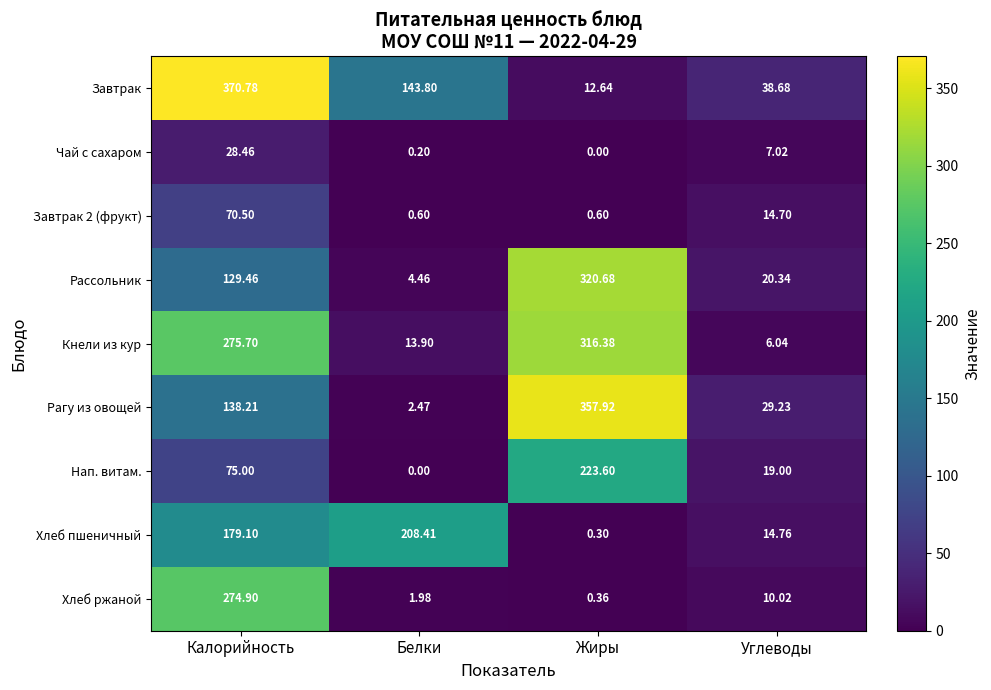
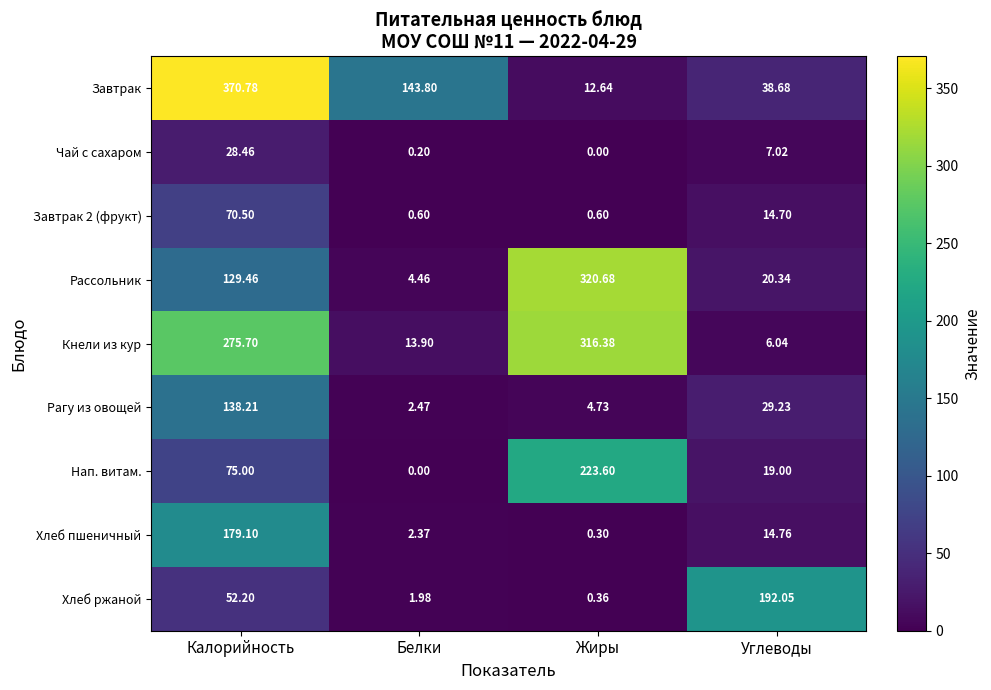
  {
    "Завтрак": {
      "Калорийность": 370.78,
      "Белки": 143.80,
      "Жиры": 12.64,
      "Углеводы": 38.68
    },
    "Чай с сахаром": {
      "Калорийность": 28.46,
      "Белки": 0.20,
      "Жиры": 0.00,
      "Углеводы": 7.02
    },
    "Завтрак 2 (фрукт)": {
      "Калорийность": 70.50,
      "Белки": 0.60,
      "Жиры": 0.60,
      "Углеводы": 14.70
    },
    "Рассольник": {
      "Калорийность": 129.46,
      "Белки": 4.46,
      "Жиры": 320.68,
      "Углеводы": 20.34
    },
    "Кнели из кур": {
      "Калорийность": 275.70,
      "Белки": 13.90,
      "Жиры": 316.38,
      "Углеводы": 6.04
    },
    "Рагу из овощей": {
      "Калорийность": 138.21,
      "Белки": 2.47,
-     "Жиры": 357.92,
+     "Жиры": 4.73,
      "Углеводы": 29.23
    },
    "Нап. витам.": {
      "Калорийность": 75.00,
      "Белки": 0.00,
      "Жиры": 223.60,
      "Углеводы": 19.00
    },
    "Хлеб пшеничный": {
      "Калорийность": 179.10,
-     "Белки": 208.41,
+     "Белки": 2.37,
      "Жиры": 0.30,
      "Углеводы": 14.76
    },
    "Хлеб ржаной": {
-     "Калорийность": 274.90,
+     "Калорийность": 52.20,
      "Белки": 1.98,
      "Жиры": 0.36,
-     "Углеводы": 10.02
+     "Углеводы": 192.05
    }
  }
